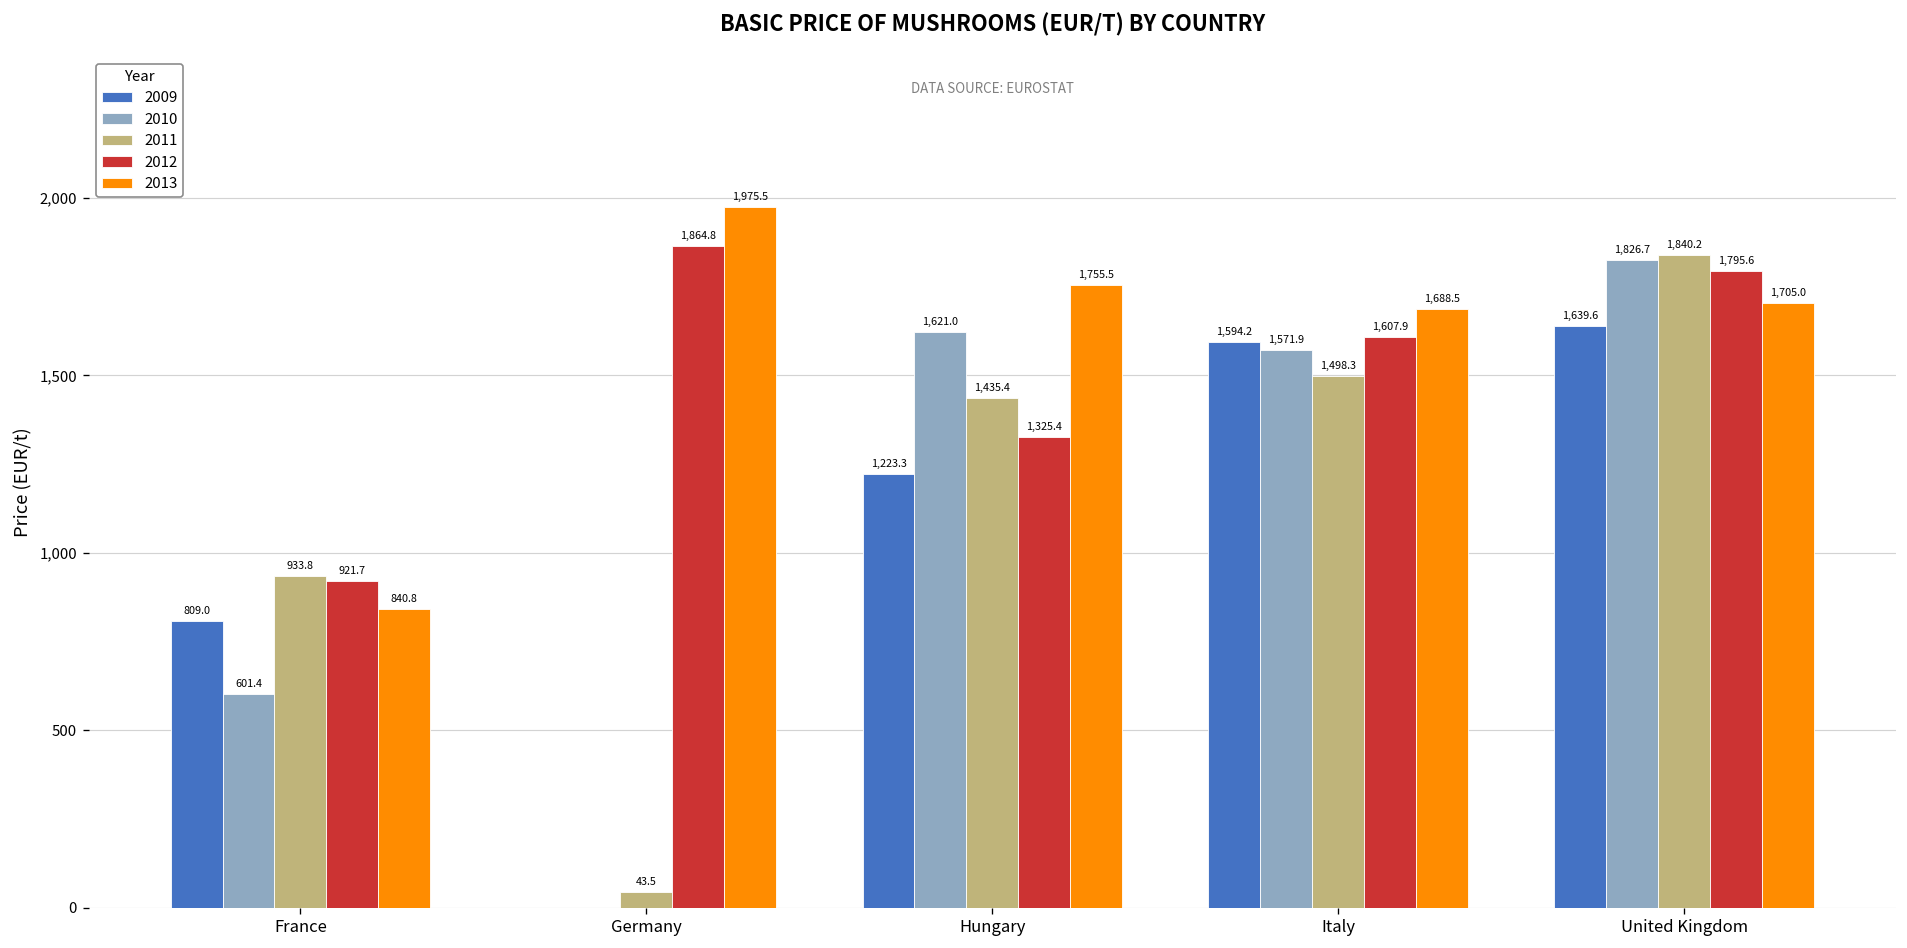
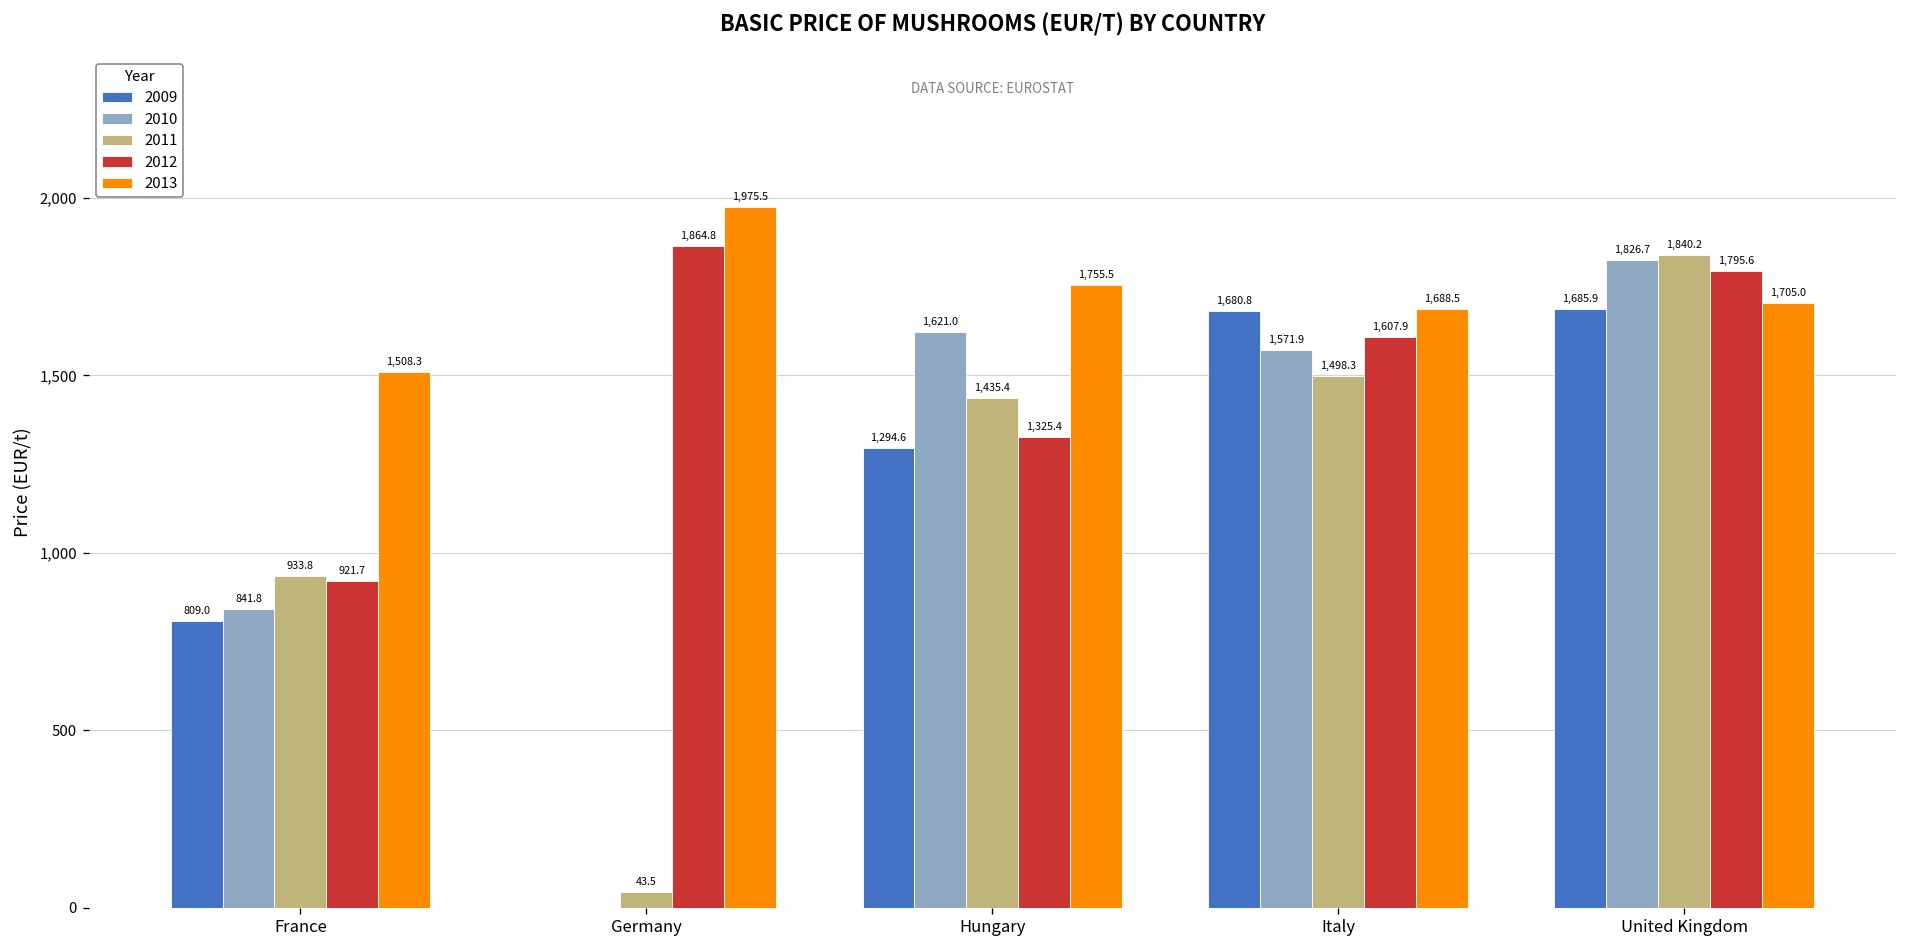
  {
    "2009": {
      "France": "809.0",
-     "Hungary": "1,223.3",
-     "Italy": "1,594.2",
-     "United Kingdom": "1,639.6"
+     "Hungary": "1,294.6",
+     "Italy": "1,680.8",
+     "United Kingdom": "1,685.9"
    },
    "2010": {
-     "France": "601.4",
+     "France": "841.8",
      "Hungary": "1,621.0",
      "Italy": "1,571.9",
      "United Kingdom": "1,826.7"
    },
    "2011": {
      "France": "933.8",
      "Germany": "43.5",
      "Hungary": "1,435.4",
      "Italy": "1,498.3",
      "United Kingdom": "1,840.2"
    },
    "2012": {
      "France": "921.7",
      "Germany": "1,864.8",
      "Hungary": "1,325.4",
      "Italy": "1,607.9",
      "United Kingdom": "1,795.6"
    },
    "2013": {
-     "France": "840.8",
+     "France": "1,508.3",
      "Germany": "1,975.5",
      "Hungary": "1,755.5",
      "Italy": "1,688.5",
      "United Kingdom": "1,705.0"
    }
  }
